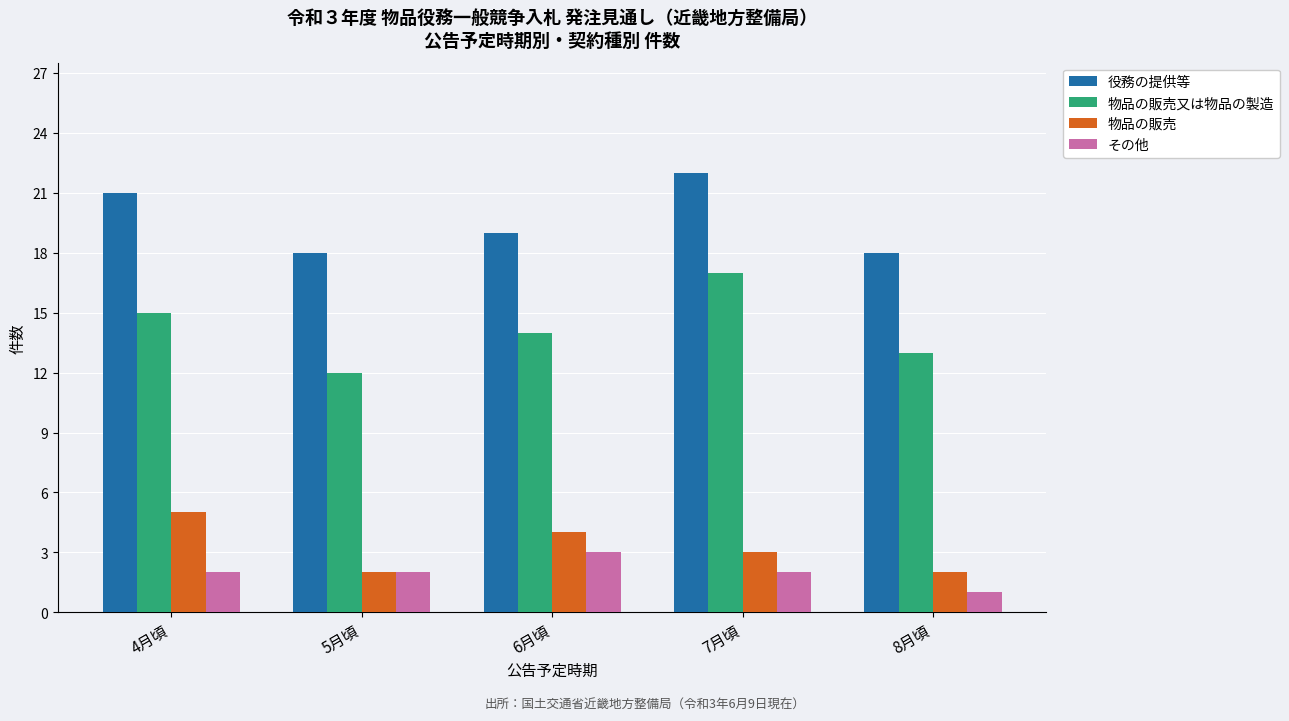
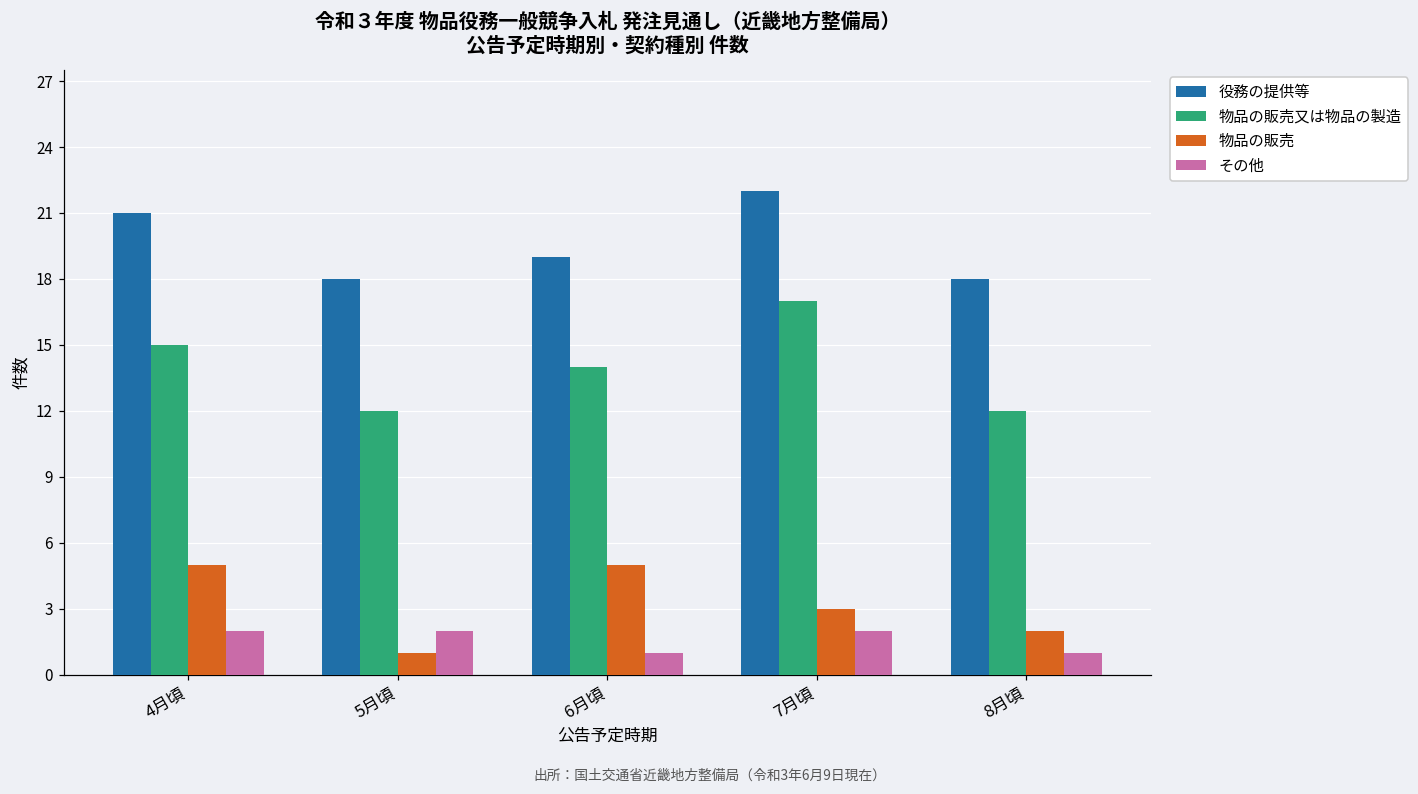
  {
    "役務の提供等": {
      "4月頃": 21,
      "5月頃": 18,
      "6月頃": 19,
      "7月頃": 22,
      "8月頃": 18
    },
    "物品の販売又は物品の製造": {
      "4月頃": 15,
      "5月頃": 12,
      "6月頃": 14,
      "7月頃": 17,
-     "8月頃": 13
+     "8月頃": 12
    },
    "物品の販売": {
      "4月頃": 5,
-     "5月頃": 2,
-     "6月頃": 4,
+     "5月頃": 1,
+     "6月頃": 5,
      "7月頃": 3,
      "8月頃": 2
    },
    "その他": {
      "4月頃": 2,
      "5月頃": 2,
-     "6月頃": 3,
+     "6月頃": 1,
      "7月頃": 2,
      "8月頃": 1
    }
  }
